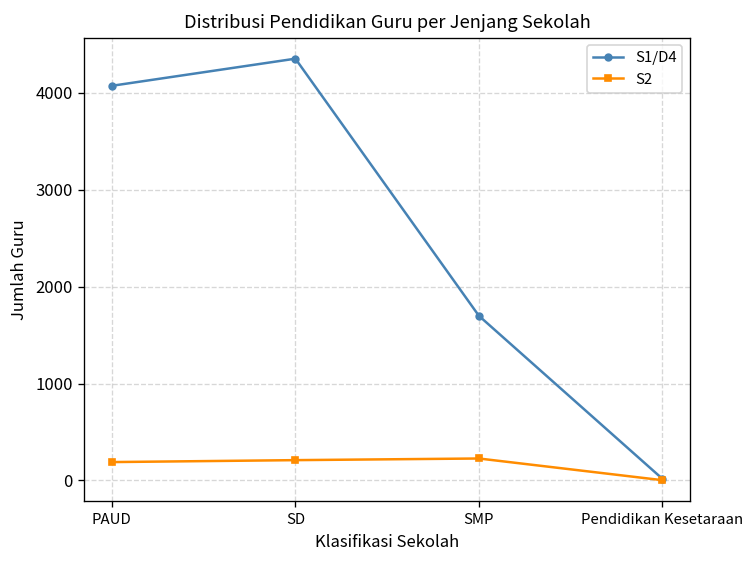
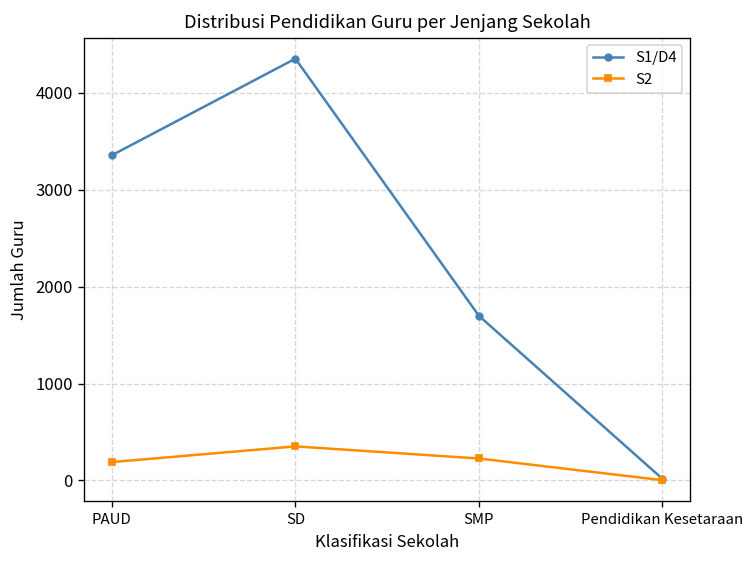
  {
    "S1/D4": {
-     "PAUD": 4100,
+     "PAUD": 3400,
      "SD": 4400,
      "SMP": 1700
    },
    "S2": {
      "PAUD": 200,
-     "SD": 200,
+     "SD": 400,
      "SMP": 200
    }
  }
